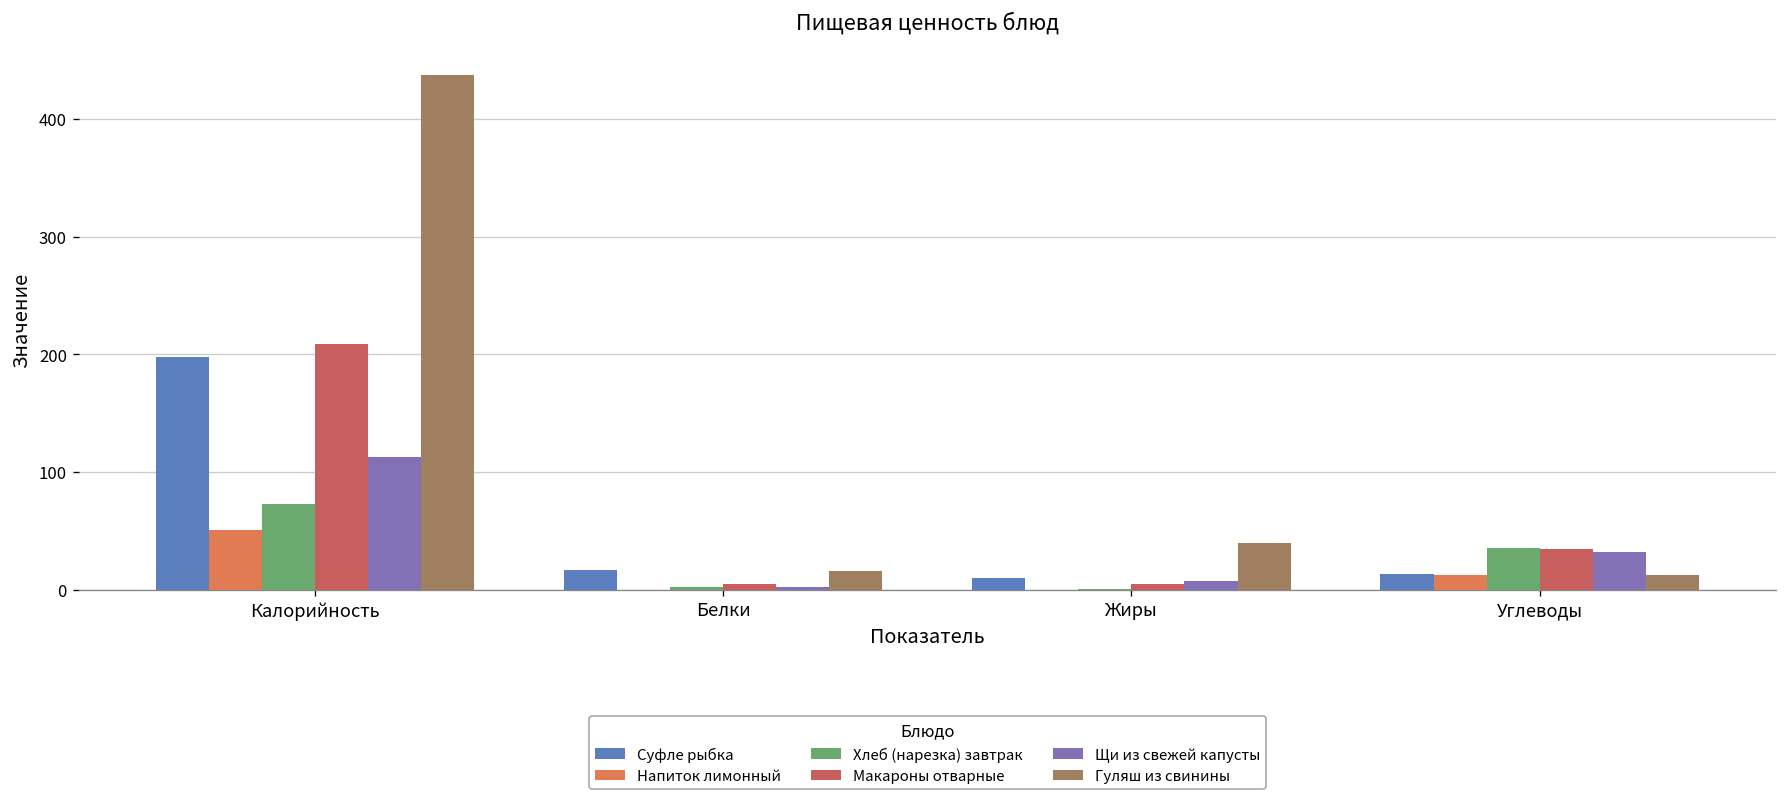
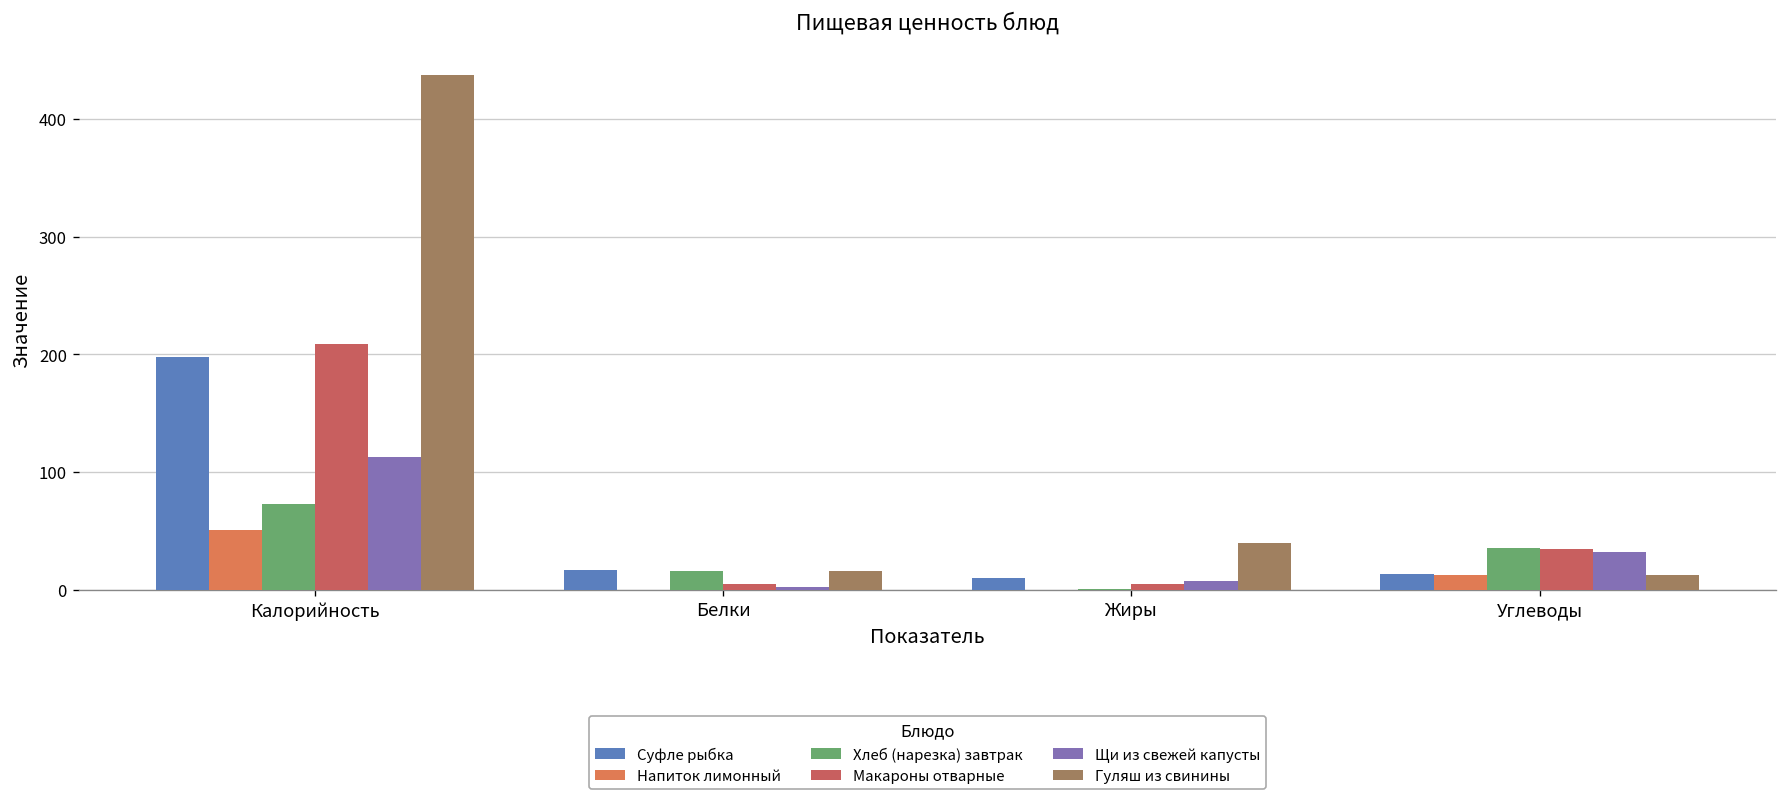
  {
    "Хлеб (нарезка) завтрак": {
      "Калорийность": 70,
-     "Белки": 0,
+     "Белки": 20,
      "Углеводы": 40
    }
  }
